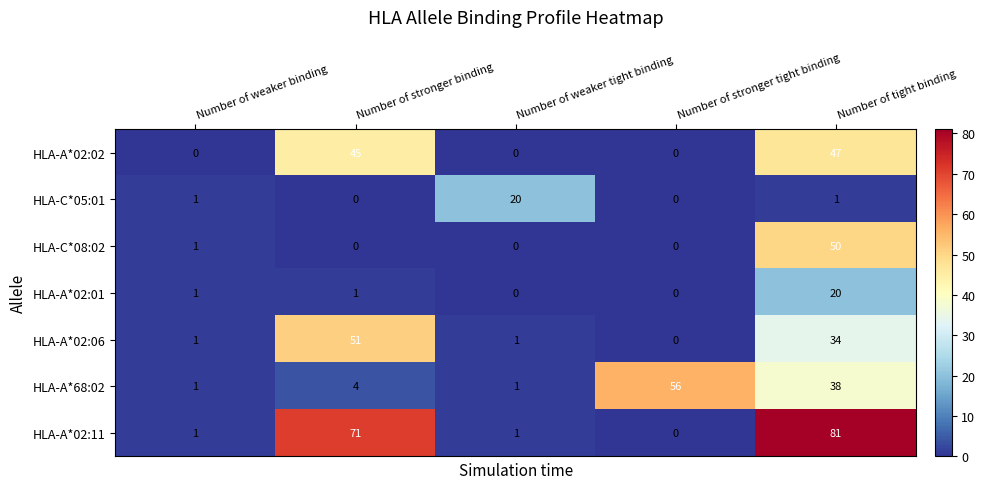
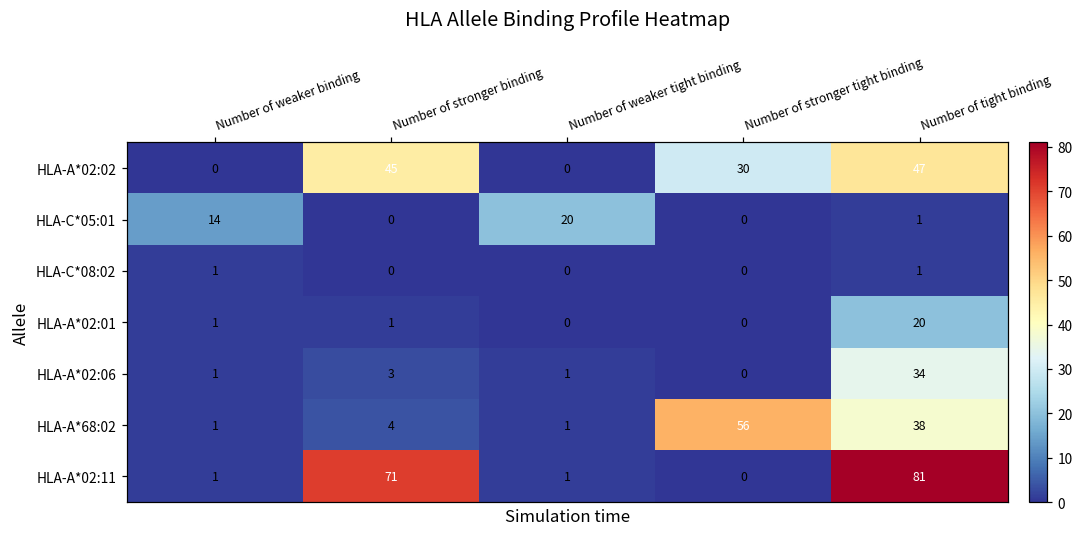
  {
    "HLA-A*02:02": {
      "Number of weaker binding": 0,
      "Number of stronger binding": 45,
      "Number of weaker tight binding": 0,
-     "Number of stronger tight binding": 0,
+     "Number of stronger tight binding": 30,
      "Number of tight binding": 47
    },
    "HLA-C*05:01": {
-     "Number of weaker binding": 1,
+     "Number of weaker binding": 14,
      "Number of stronger binding": 0,
      "Number of weaker tight binding": 20,
      "Number of stronger tight binding": 0,
      "Number of tight binding": 1
    },
    "HLA-C*08:02": {
      "Number of weaker binding": 1,
      "Number of stronger binding": 0,
      "Number of weaker tight binding": 0,
      "Number of stronger tight binding": 0,
-     "Number of tight binding": 50
+     "Number of tight binding": 1
    },
    "HLA-A*02:01": {
      "Number of weaker binding": 1,
      "Number of stronger binding": 1,
      "Number of weaker tight binding": 0,
      "Number of stronger tight binding": 0,
      "Number of tight binding": 20
    },
    "HLA-A*02:06": {
      "Number of weaker binding": 1,
-     "Number of stronger binding": 51,
+     "Number of stronger binding": 3,
      "Number of weaker tight binding": 1,
      "Number of stronger tight binding": 0,
      "Number of tight binding": 34
    },
    "HLA-A*68:02": {
      "Number of weaker binding": 1,
      "Number of stronger binding": 4,
      "Number of weaker tight binding": 1,
      "Number of stronger tight binding": 56,
      "Number of tight binding": 38
    },
    "HLA-A*02:11": {
      "Number of weaker binding": 1,
      "Number of stronger binding": 71,
      "Number of weaker tight binding": 1,
      "Number of stronger tight binding": 0,
      "Number of tight binding": 81
    }
  }
